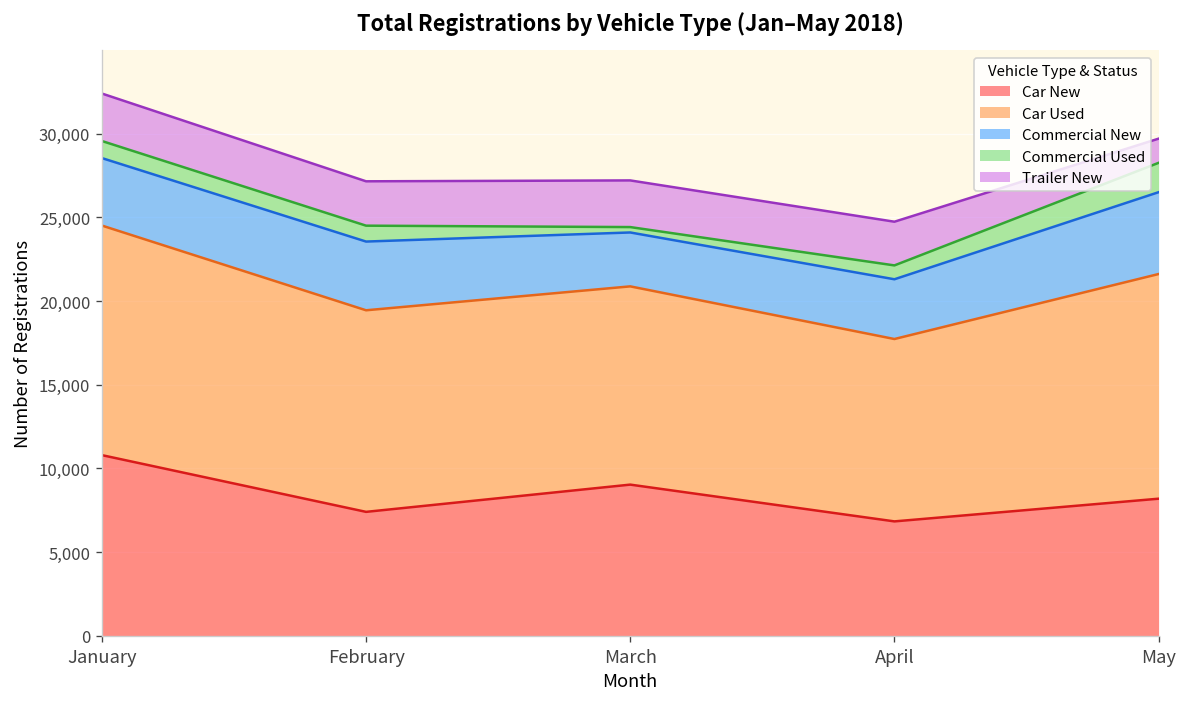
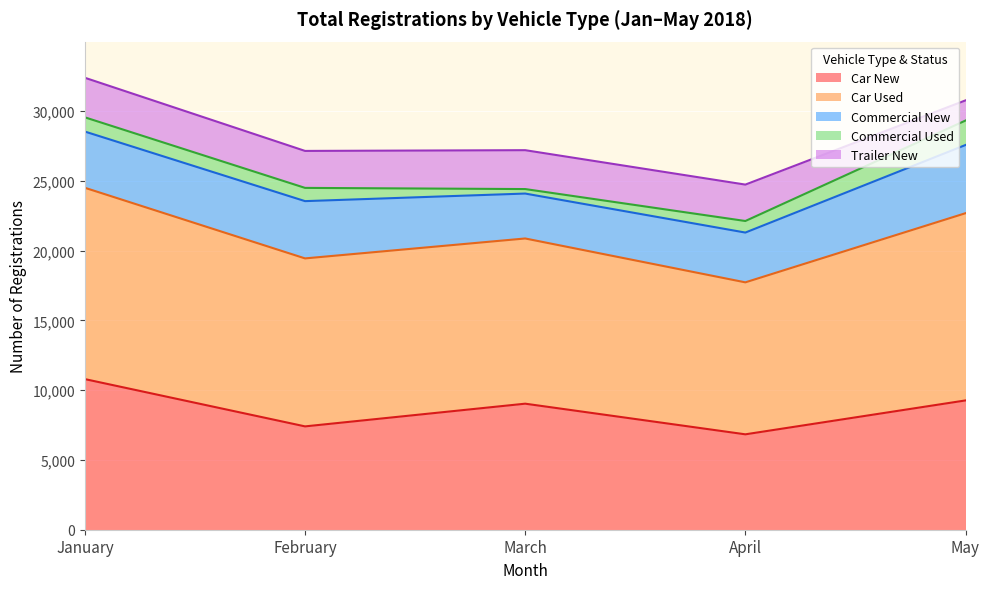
  {
    "Car New": {
      "January": "10,800",
      "February": "7,400",
      "March": "9,000",
      "April": "6,800",
-     "May": "8,200"
+     "May": "9,300"
    },
    "Car Used": {
      "January": "13,700",
      "February": "12,000",
      "March": "11,800",
      "April": "10,900",
      "May": "13,400"
    },
    "Commercial New": {
      "January": "4,000",
      "February": "4,100",
      "March": "3,200",
      "April": "3,600",
      "May": "4,900"
    },
    "Commercial Used": {
      "January": "1,000",
      "February": "900",
      "March": "300",
      "April": "800",
      "May": "1,800"
    },
    "Trailer New": {
      "January": "2,800",
      "February": "2,600",
      "March": "2,800",
      "April": "2,600",
      "May": "1,400"
    }
  }
